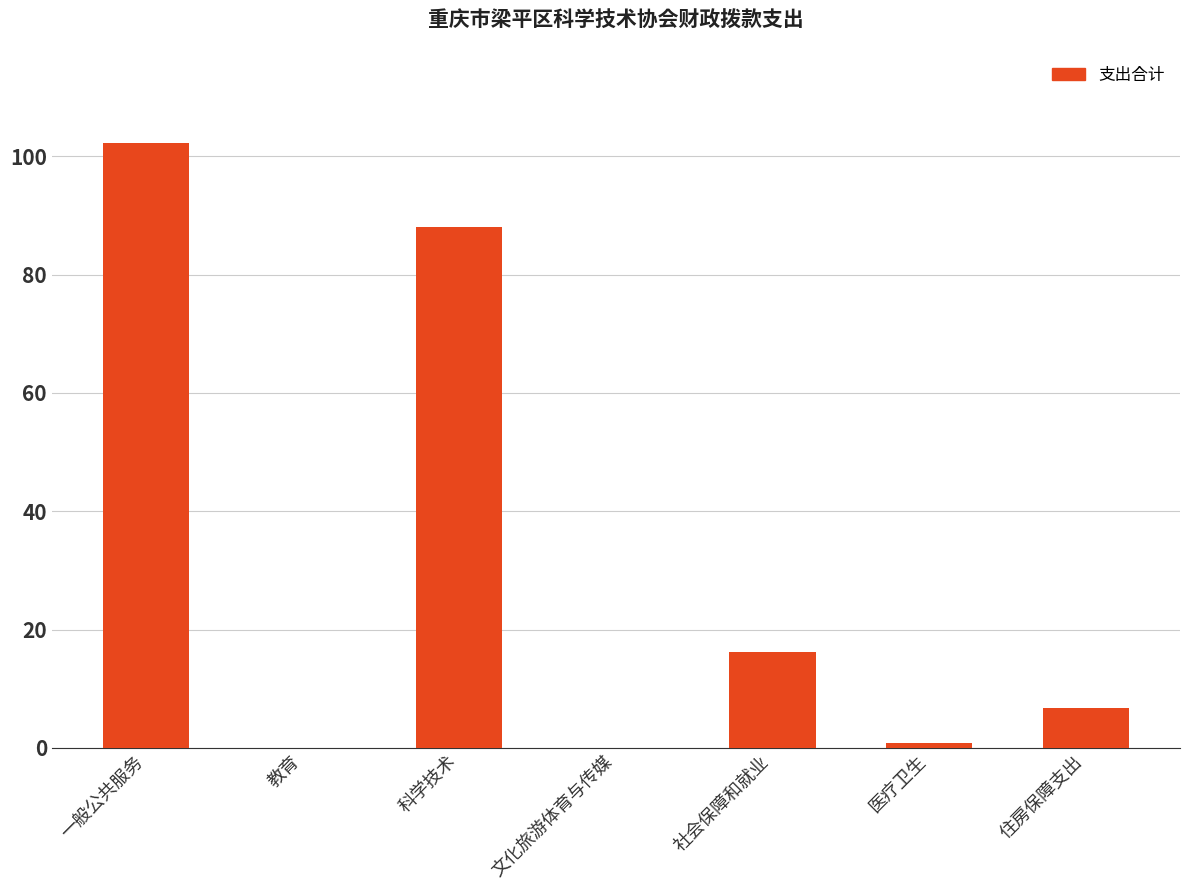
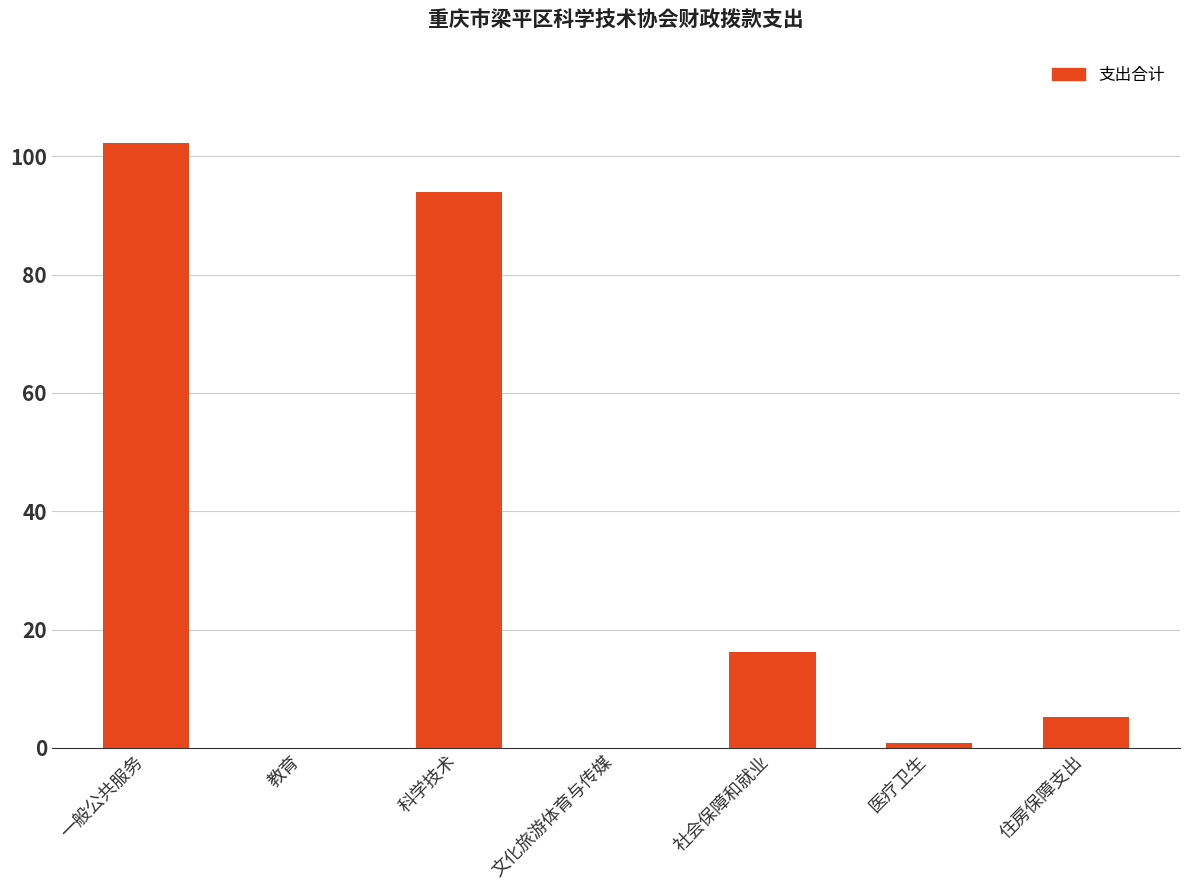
  {
    "一般公共服务": 102,
    "教育": 0,
-   "科学技术": 88,
+   "科学技术": 94,
    "文化旅游体育与传媒": 0,
    "社会保障和就业": 16,
    "医疗卫生": 1,
-   "住房保障支出": 7
+   "住房保障支出": 5
  }
